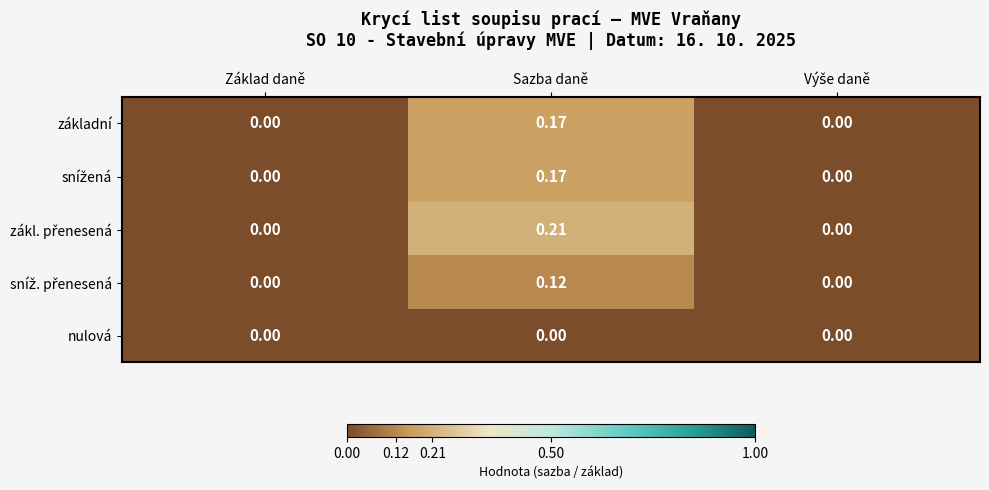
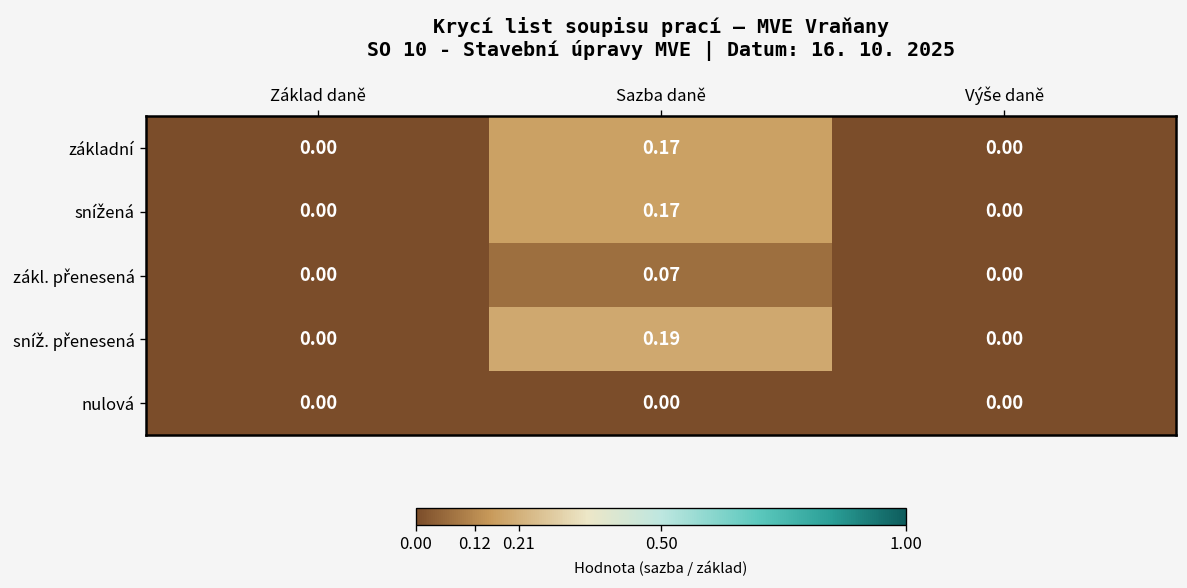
  {
    "základní": {
      "Základ daně": 0.00,
      "Sazba daně": 0.17,
      "Výše daně": 0.00
    },
    "snížená": {
      "Základ daně": 0.00,
      "Sazba daně": 0.17,
      "Výše daně": 0.00
    },
    "zákl. přenesená": {
      "Základ daně": 0.00,
-     "Sazba daně": 0.21,
+     "Sazba daně": 0.07,
      "Výše daně": 0.00
    },
    "sníž. přenesená": {
      "Základ daně": 0.00,
-     "Sazba daně": 0.12,
+     "Sazba daně": 0.19,
      "Výše daně": 0.00
    },
    "nulová": {
      "Základ daně": 0.00,
      "Sazba daně": 0.00,
      "Výše daně": 0.00
    }
  }
